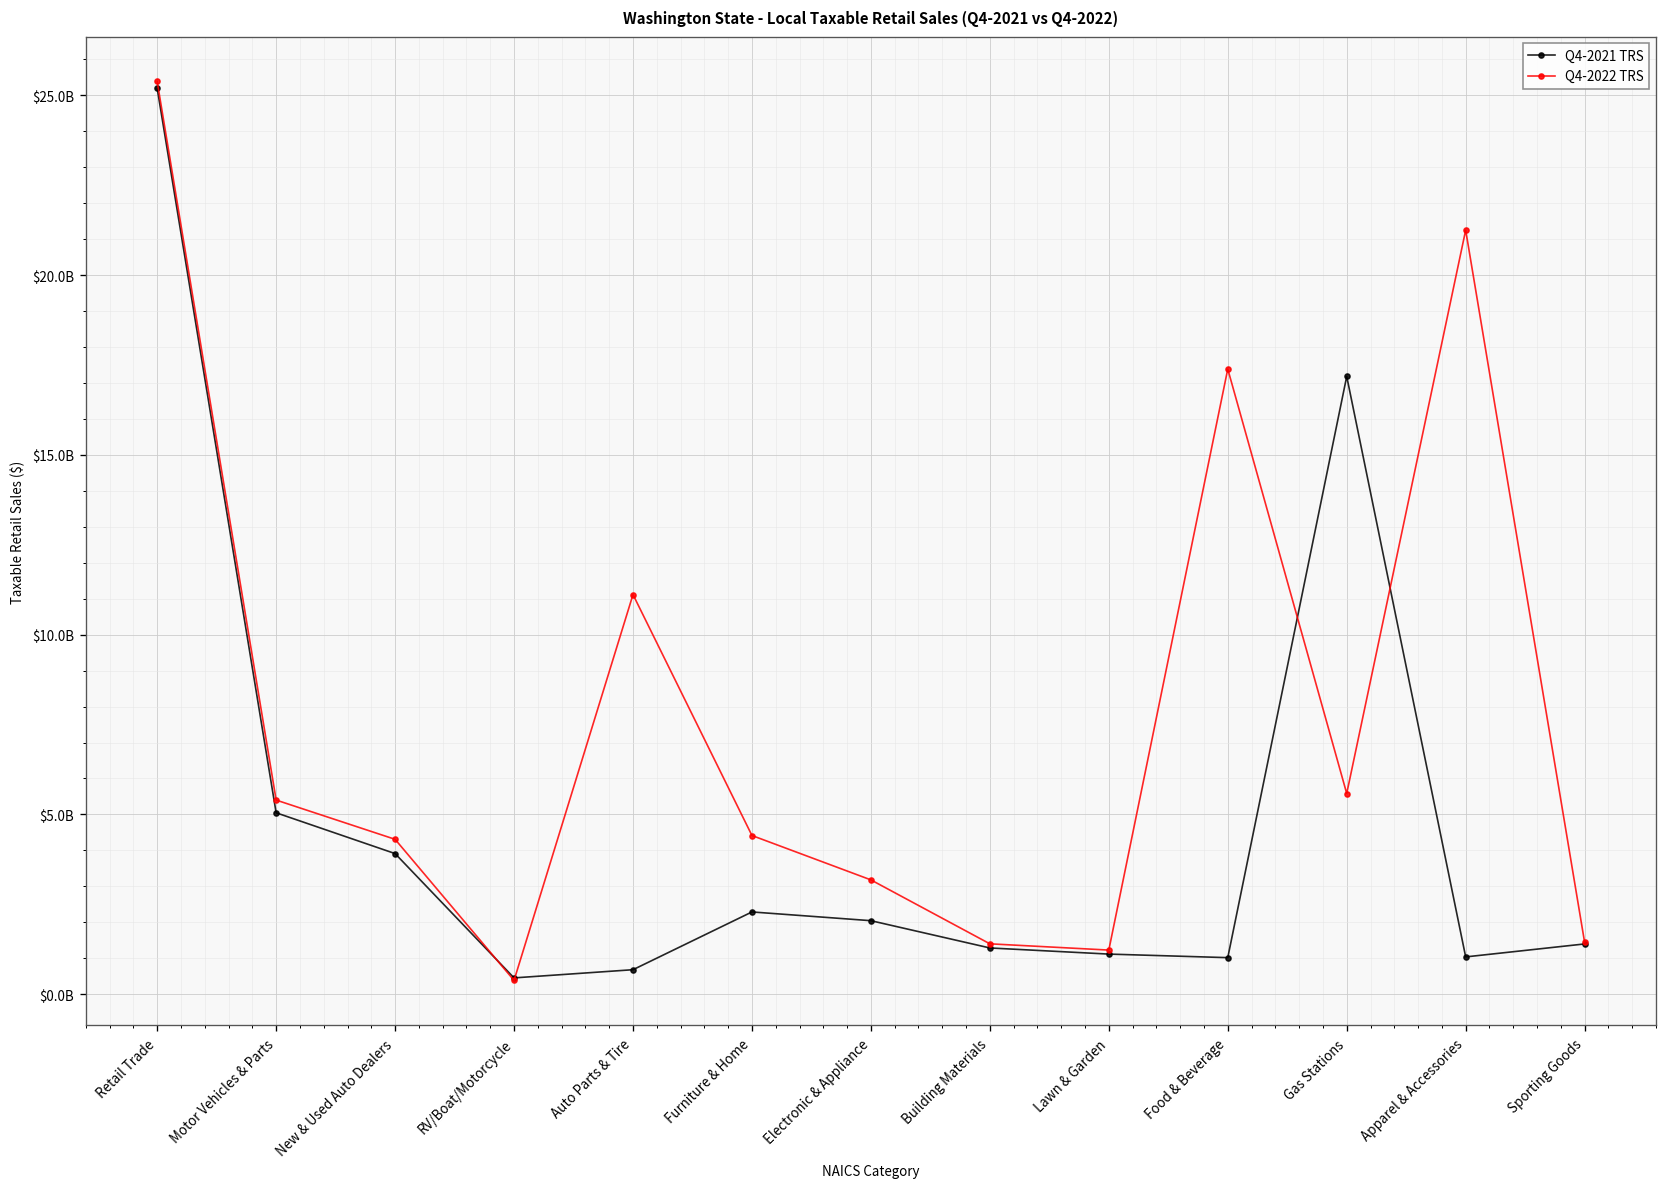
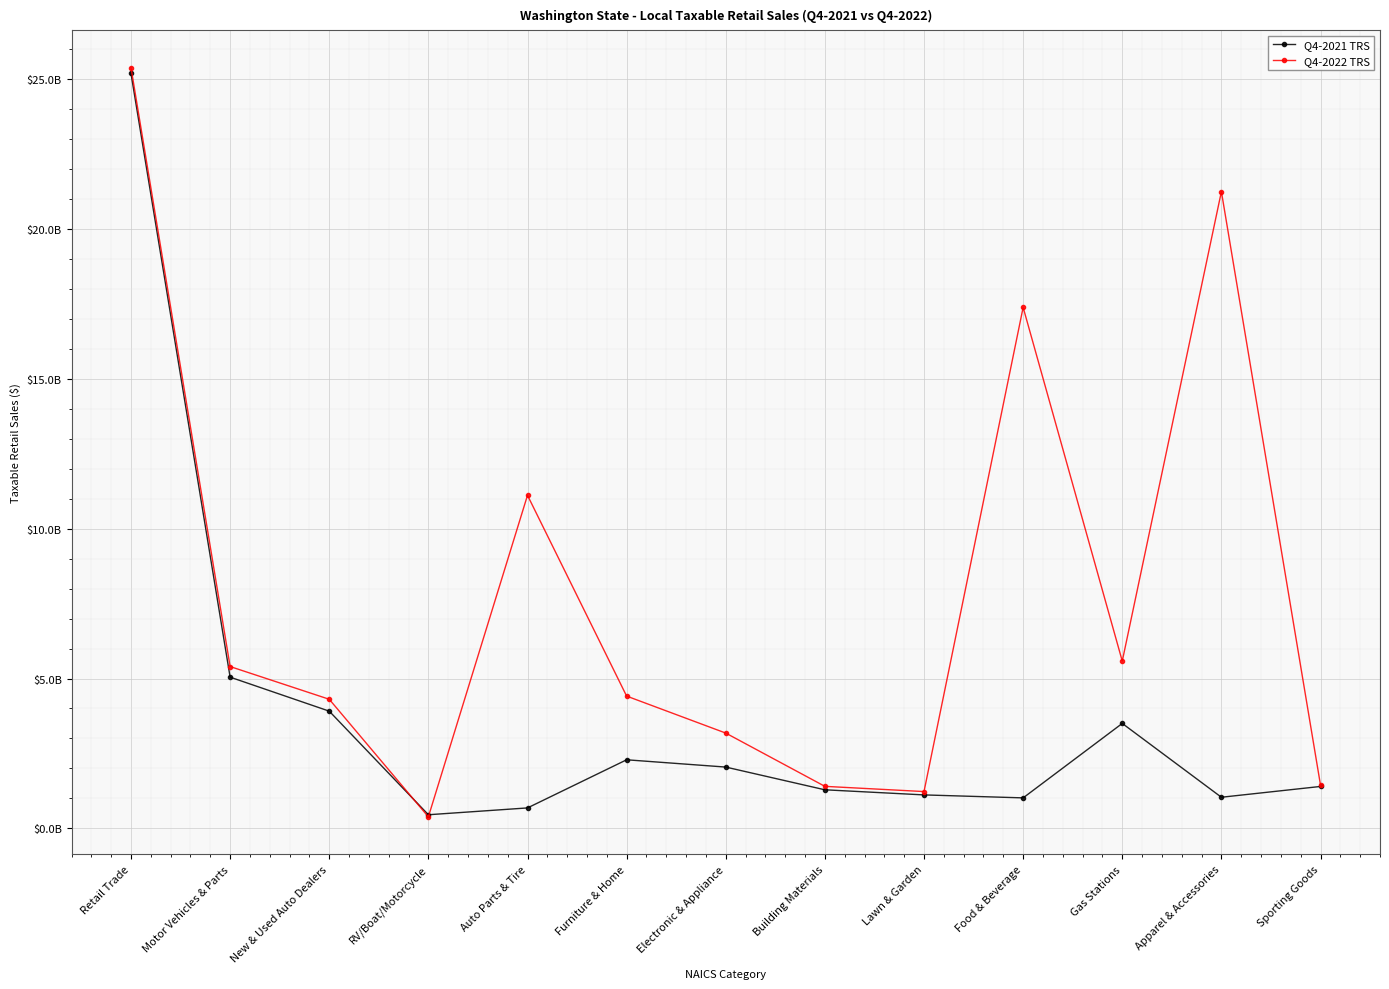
  {
    "Q4-2021 TRS": {
      "Retail Trade": "$25200000000",
      "Motor Vehicles & Parts": "$5000000000",
      "New & Used Auto Dealers": "$3900000000",
      "Auto Parts & Tire": "$700000000",
      "Furniture & Home": "$2300000000",
      "Electronic & Appliance": "$2000000000",
      "Building Materials": "$1300000000",
      "Lawn & Garden": "$1100000000",
      "Food & Beverage": "$1000000000",
-     "Gas Stations": "$17200000000",
+     "Gas Stations": "$3500000000",
      "Apparel & Accessories": "$1000000000"
    },
    "Q4-2022 TRS": {
      "Retail Trade": "$25400000000",
      "Motor Vehicles & Parts": "$5400000000",
      "New & Used Auto Dealers": "$4300000000",
      "Auto Parts & Tire": "$11100000000",
      "Furniture & Home": "$4400000000",
      "Electronic & Appliance": "$3200000000",
      "Building Materials": "$1400000000",
      "Lawn & Garden": "$1200000000",
      "Food & Beverage": "$17400000000",
      "Gas Stations": "$5600000000",
      "Apparel & Accessories": "$21300000000"
    }
  }
